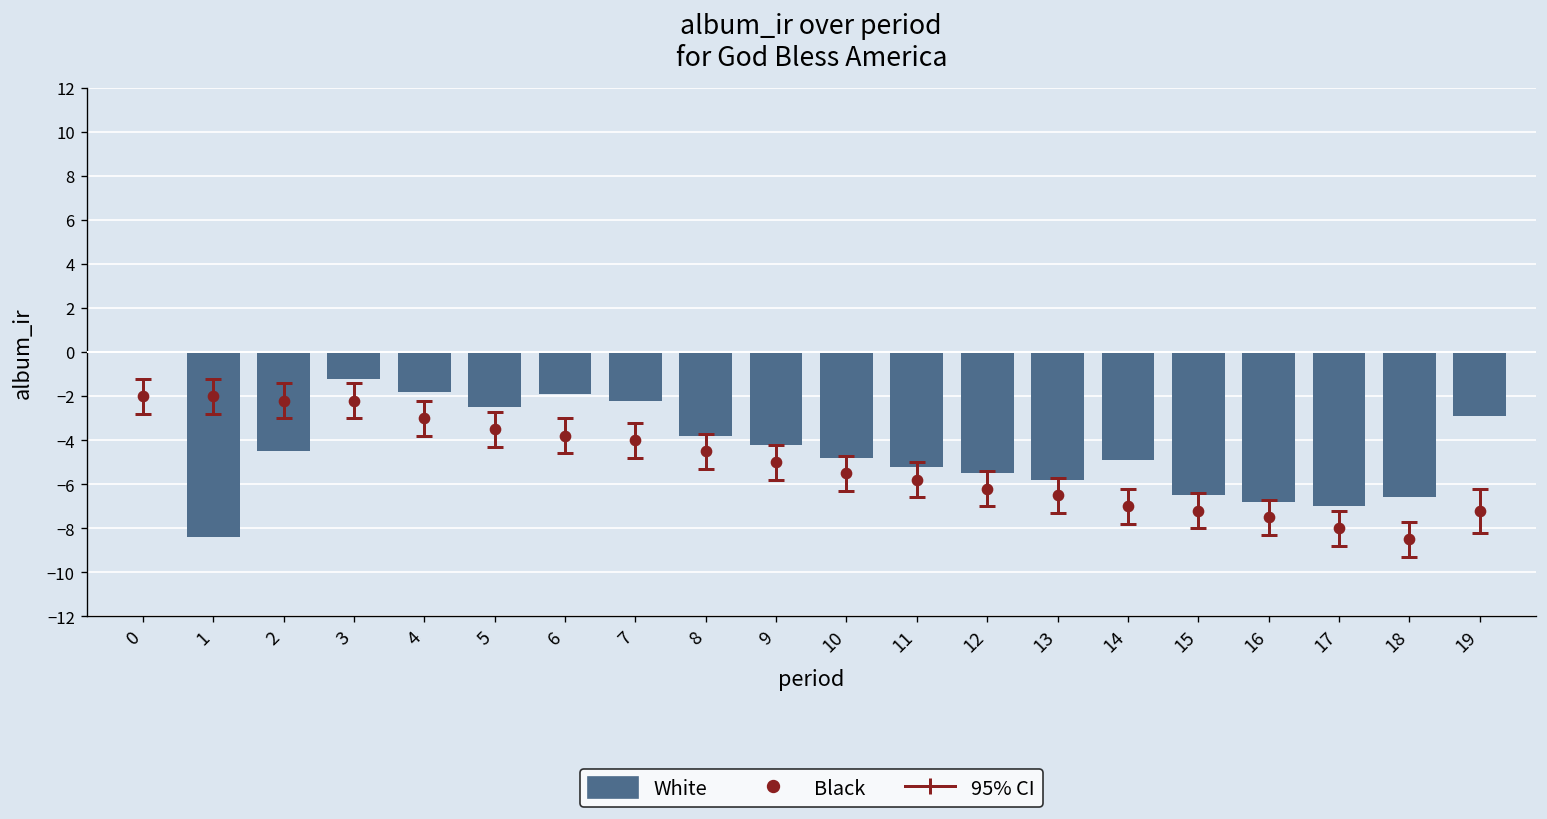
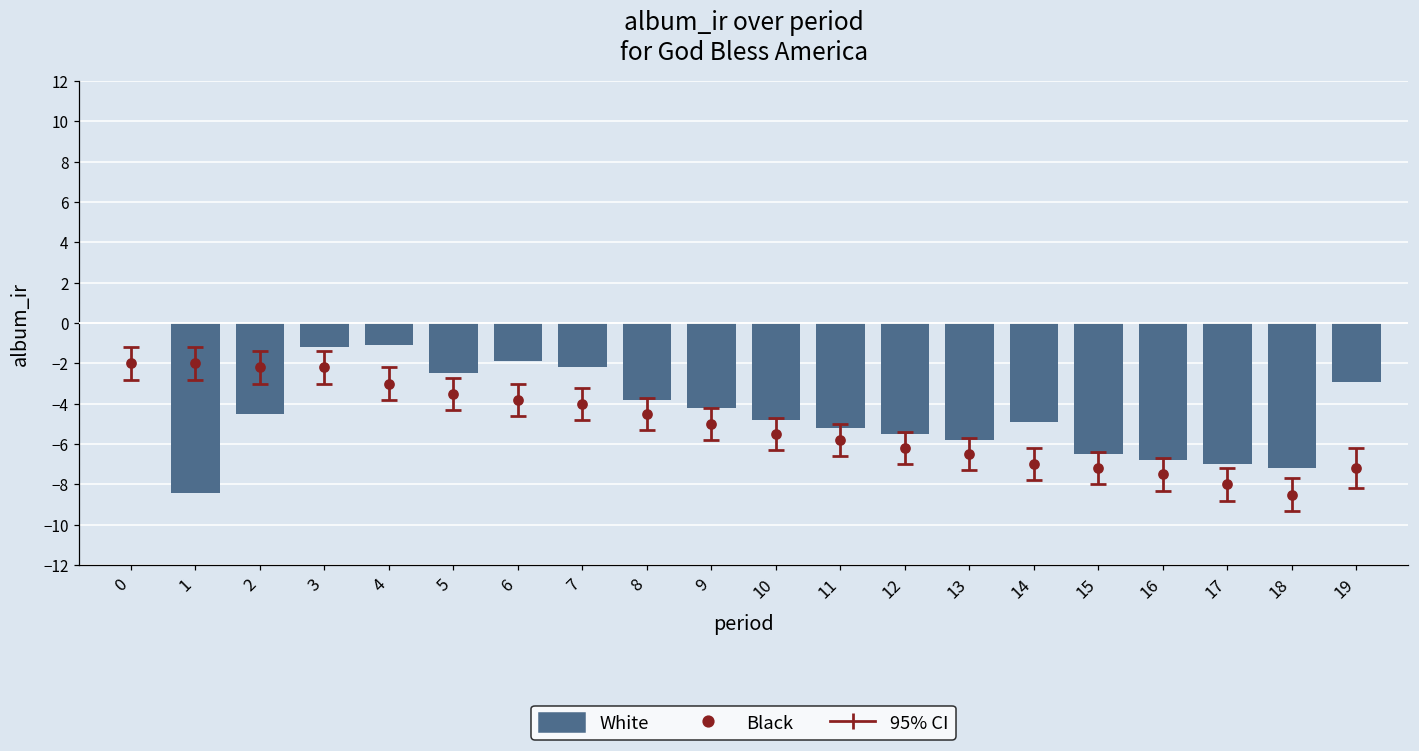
  {
    "White": {
      "0": 0.0,
      "1": -8.4,
      "2": -4.5,
      "3": -1.2,
-     "4": -1.8,
+     "4": -1.1,
      "5": -2.5,
      "6": -1.9,
      "7": -2.2,
      "8": -3.8,
      "9": -4.2,
      "10": -4.8,
      "11": -5.2,
      "12": -5.5,
      "13": -5.8,
      "14": -4.9,
      "15": -6.5,
      "16": -6.8,
      "17": -7.0,
-     "18": -6.6,
+     "18": -7.2,
      "19": -2.9
    }
  }
